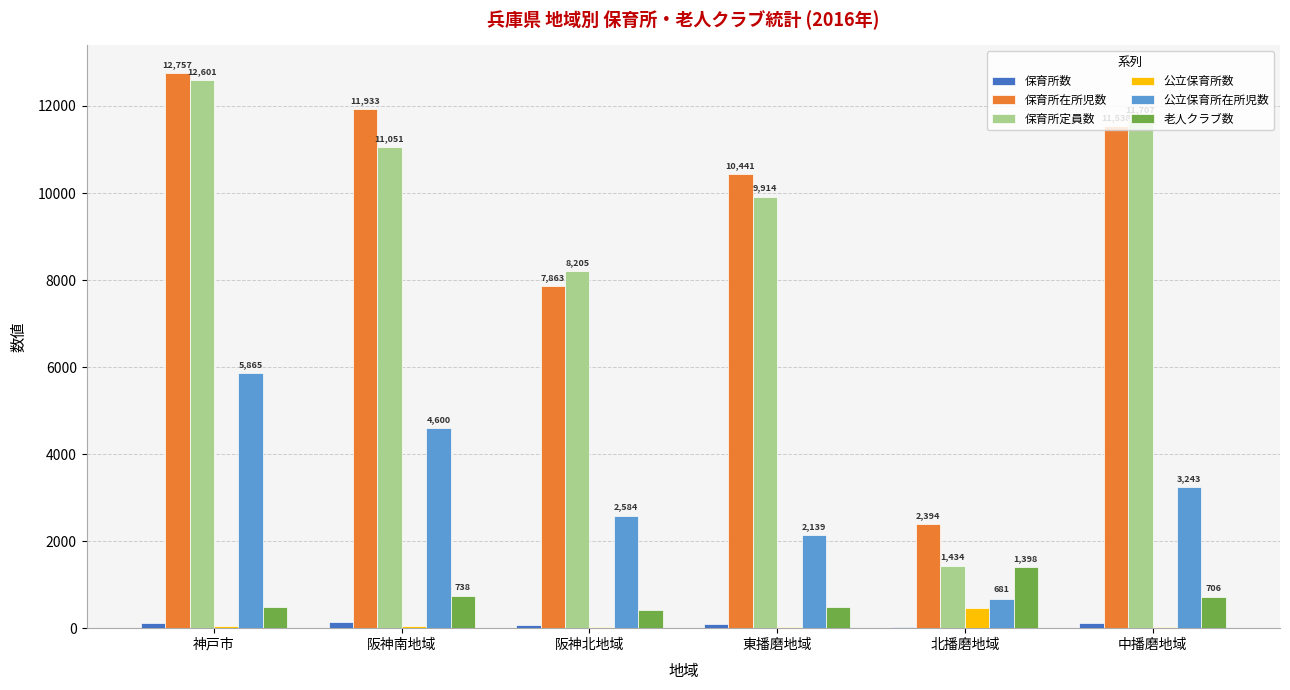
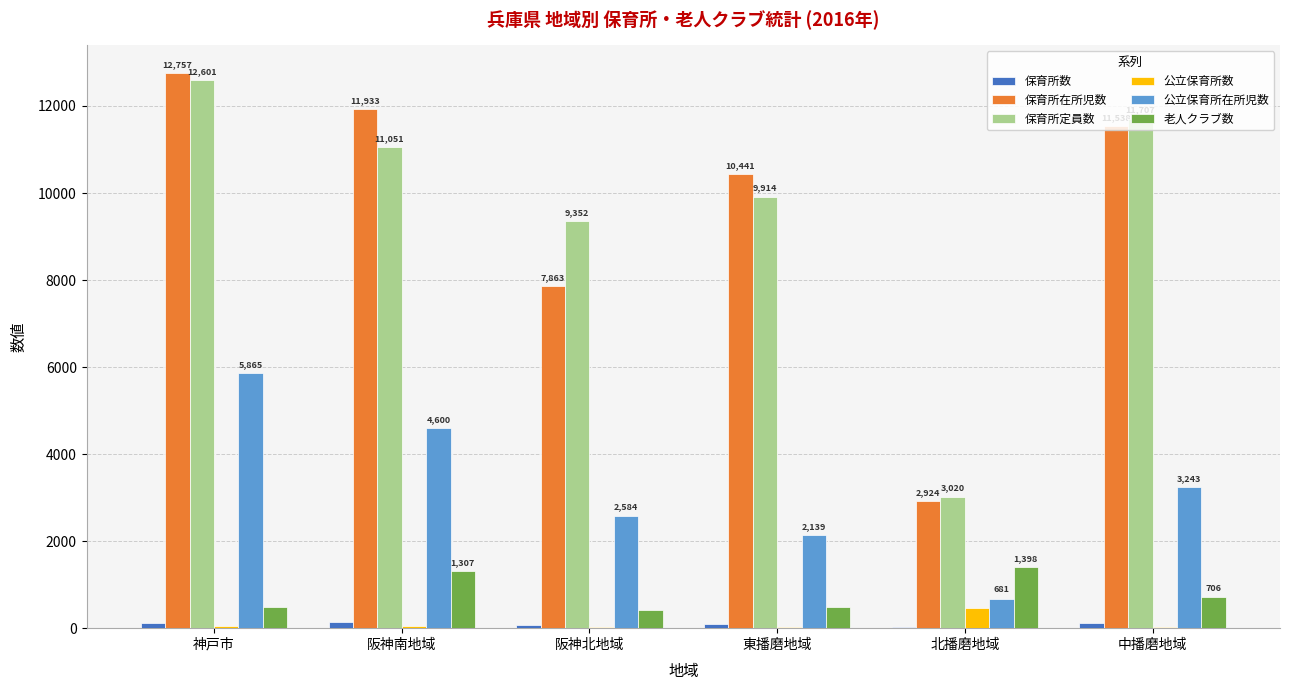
  {
    "保育所在所児数": {
      "神戸市": "12,757",
      "阪神南地域": "11,933",
      "阪神北地域": "7,863",
      "東播磨地域": "10,441",
-     "北播磨地域": "2,394"
+     "北播磨地域": "2,924"
    },
    "保育所定員数": {
      "神戸市": "12,601",
      "阪神南地域": "11,051",
-     "阪神北地域": "8,205",
+     "阪神北地域": "9,352",
      "東播磨地域": "9,914",
-     "北播磨地域": "1,434"
+     "北播磨地域": "3,020"
    },
    "公立保育所数": {
      "神戸市": "100",
      "北播磨地域": "500"
    },
    "老人クラブ数": {
-     "阪神南地域": "738",
+     "阪神南地域": "1,307",
      "北播磨地域": "1,398",
      "中播磨地域": "706"
    }
  }
